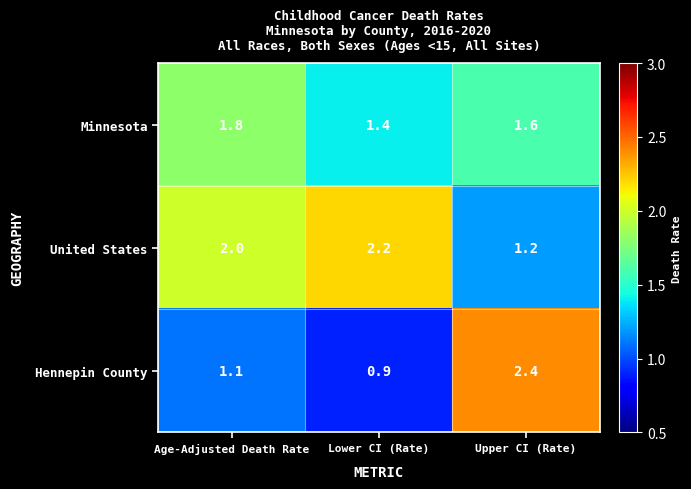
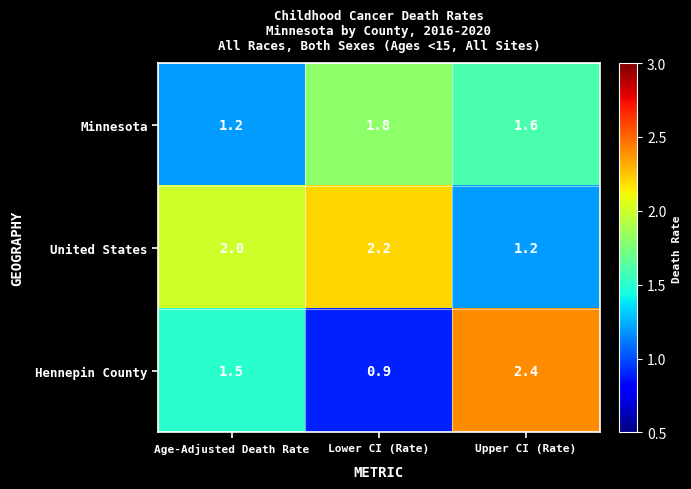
  {
    "Minnesota": {
-     "Age-Adjusted Death Rate": 1.8,
-     "Lower CI (Rate)": 1.4,
+     "Age-Adjusted Death Rate": 1.2,
+     "Lower CI (Rate)": 1.8,
      "Upper CI (Rate)": 1.6
    },
    "United States": {
      "Age-Adjusted Death Rate": 2.0,
      "Lower CI (Rate)": 2.2,
      "Upper CI (Rate)": 1.2
    },
    "Hennepin County": {
-     "Age-Adjusted Death Rate": 1.1,
+     "Age-Adjusted Death Rate": 1.5,
      "Lower CI (Rate)": 0.9,
      "Upper CI (Rate)": 2.4
    }
  }
